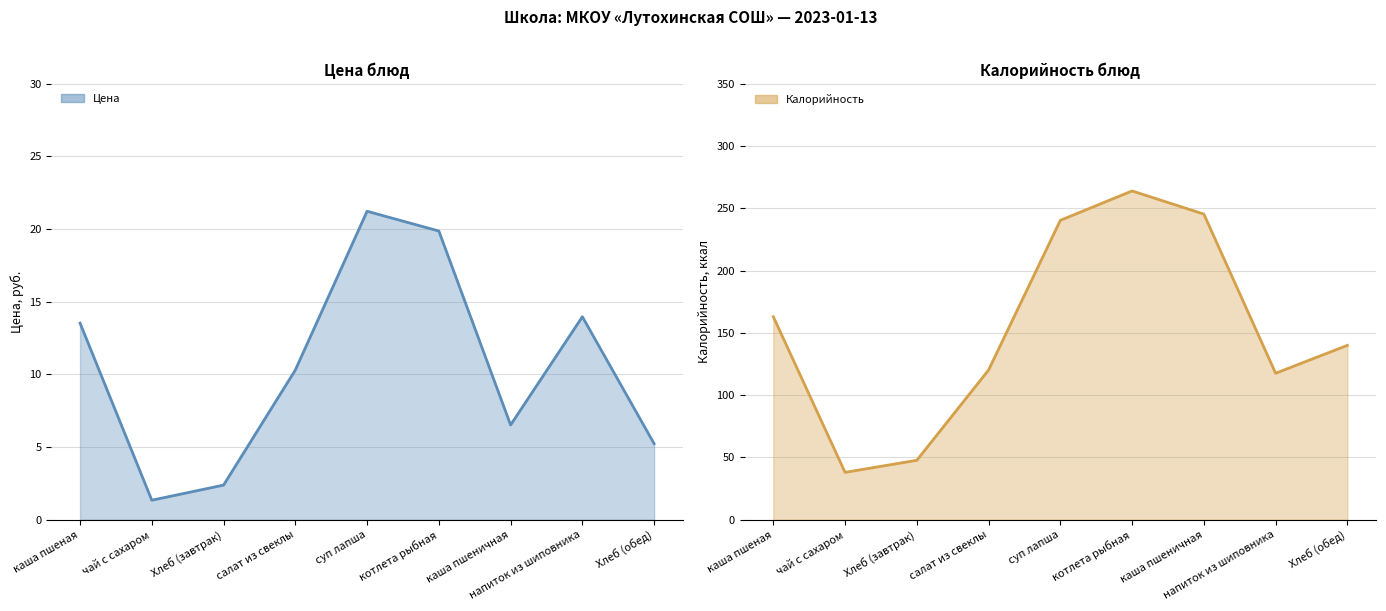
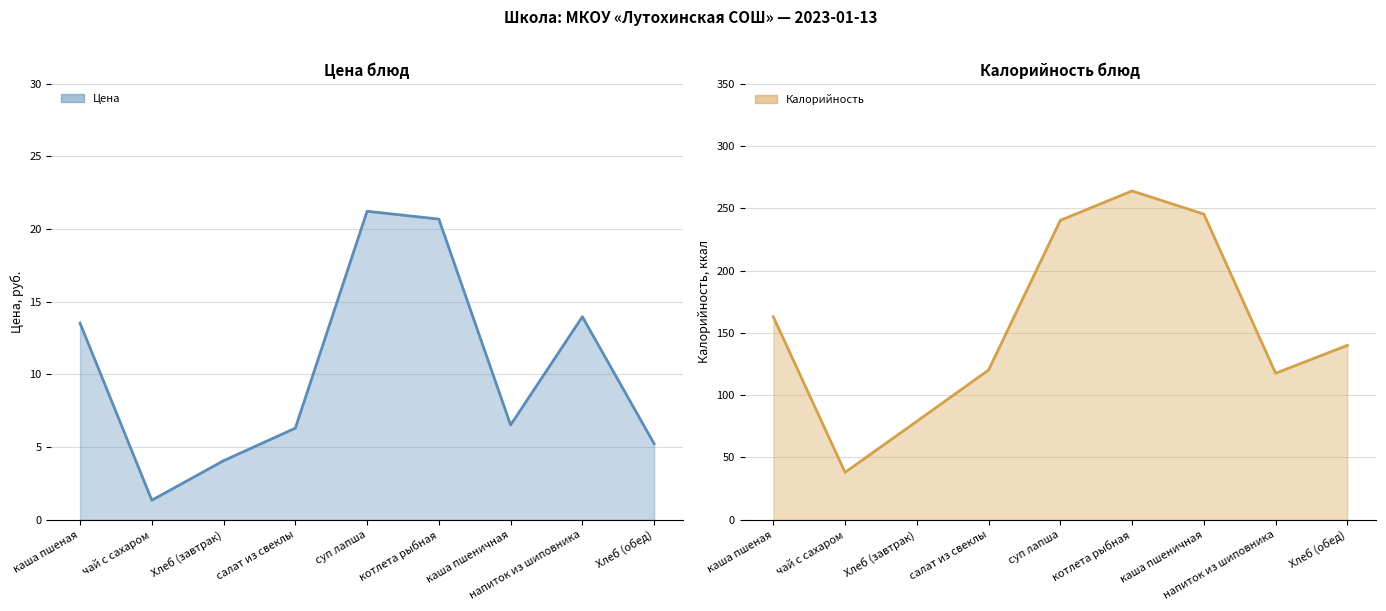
  {
    "Цена блюд": {
      "каша пшеная": 13.5,
      "чай с сахаром": 1.3,
-     "Хлеб (завтрак)": 2.4,
-     "салат из свеклы": 10.3,
+     "Хлеб (завтрак)": 4.1,
+     "салат из свеклы": 6.3,
      "суп лапша": 21.2,
-     "котлета рыбная": 19.9,
+     "котлета рыбная": 20.7,
      "каша пшеничная": 6.5,
      "напиток из шиповника": 14.0,
      "Хлеб (обед)": 5.2
    },
    "Калорийность блюд": {
      "каша пшеная": 163,
      "чай с сахаром": 38,
-     "Хлеб (завтрак)": 48,
+     "Хлеб (завтрак)": 79,
      "салат из свеклы": 120,
      "суп лапша": 240,
      "котлета рыбная": 264,
      "каша пшеничная": 245,
      "напиток из шиповника": 118,
      "Хлеб (обед)": 140
    }
  }
